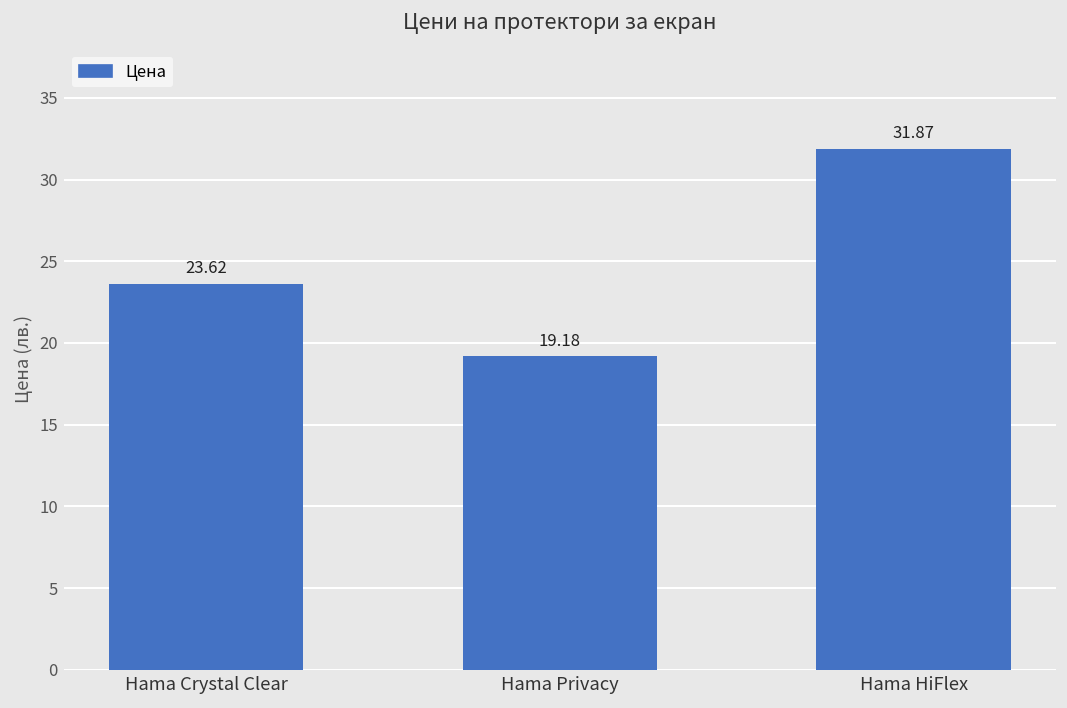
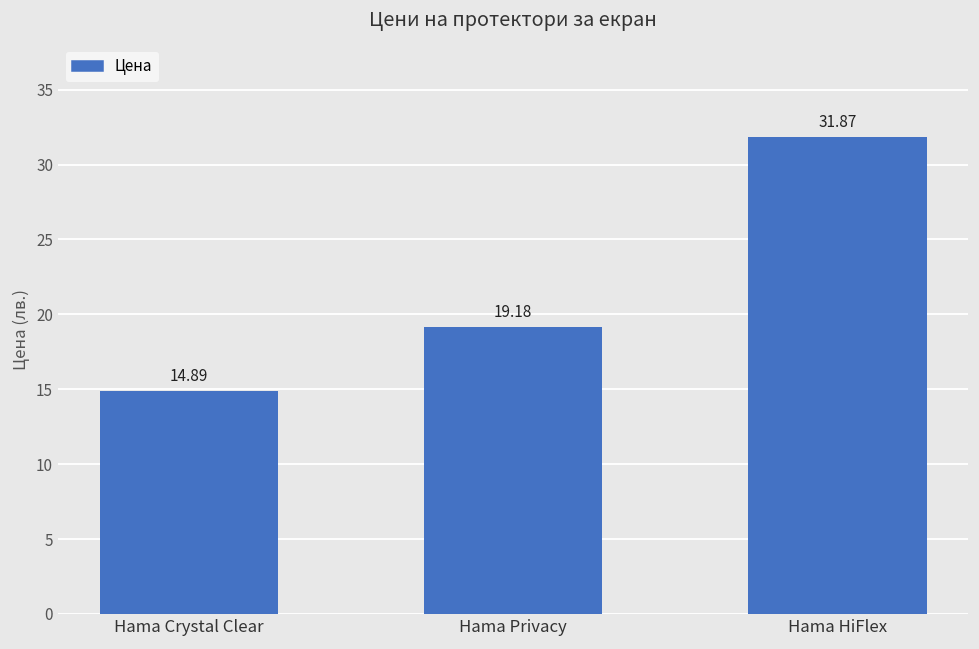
  {
-   "Hama Crystal Clear": 23.62,
+   "Hama Crystal Clear": 14.89,
    "Hama Privacy": 19.18,
    "Hama HiFlex": 31.87
  }
